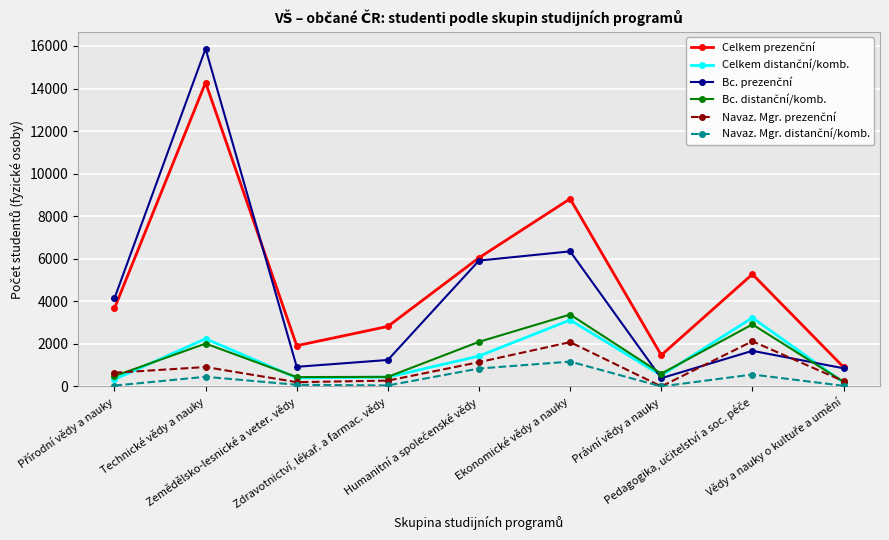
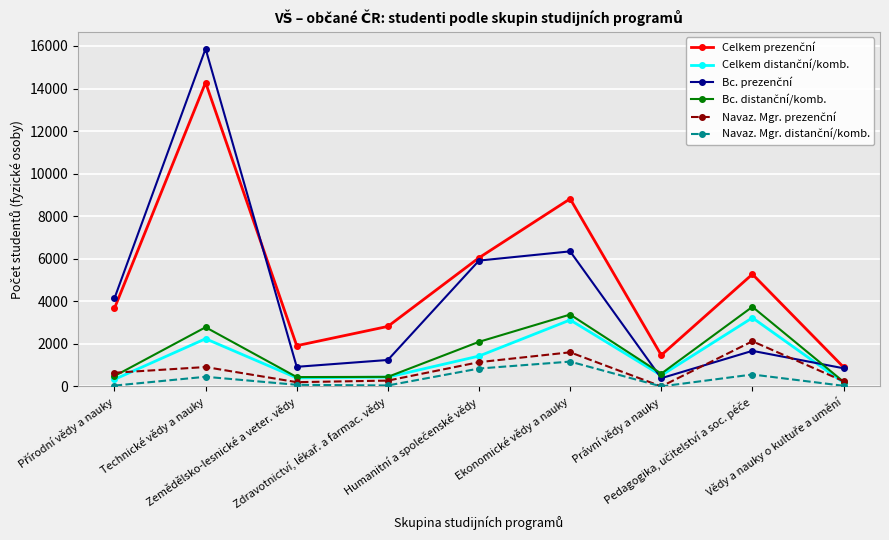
  {
    "Celkem prezenční": {
      "Přírodní vědy a nauky": 3700,
      "Technické vědy a nauky": 14300,
      "Zemědělsko-lesnické a veter. vědy": 1900,
      "Zdravotnictví, lékař. a farmac. vědy": 2800,
      "Humanitní a společenské vědy": 6000,
      "Ekonomické vědy a nauky": 8800,
      "Právní vědy a nauky": 1500,
      "Pedagogika, učitelství a soc. péče": 5300
    },
    "Celkem distanční/komb.": {
      "Přírodní vědy a nauky": 300,
      "Technické vědy a nauky": 2200,
      "Humanitní a společenské vědy": 1400,
      "Ekonomické vědy a nauky": 3100,
      "Pedagogika, učitelství a soc. péče": 3200
    },
    "Bc. prezenční": {
      "Přírodní vědy a nauky": 4100,
      "Technické vědy a nauky": 15900,
      "Zemědělsko-lesnické a veter. vědy": 900,
      "Zdravotnictví, lékař. a farmac. vědy": 1200,
      "Humanitní a společenské vědy": 5900,
      "Ekonomické vědy a nauky": 6300,
      "Právní vědy a nauky": 400,
      "Pedagogika, učitelství a soc. péče": 1700
    },
    "Bc. distanční/komb.": {
      "Přírodní vědy a nauky": 500,
-     "Technické vědy a nauky": 2000,
+     "Technické vědy a nauky": 2800,
      "Humanitní a společenské vědy": 2100,
      "Ekonomické vědy a nauky": 3400,
-     "Pedagogika, učitelství a soc. péče": 2900
+     "Pedagogika, učitelství a soc. péče": 3700
    },
    "Navaz. Mgr. prezenční": {
      "Přírodní vědy a nauky": 600,
      "Technické vědy a nauky": 900,
      "Zemědělsko-lesnické a veter. vědy": 200,
      "Zdravotnictví, lékař. a farmac. vědy": 300,
      "Humanitní a společenské vědy": 1100,
-     "Ekonomické vědy a nauky": 2100,
+     "Ekonomické vědy a nauky": 1600,
      "Pedagogika, učitelství a soc. péče": 2100
    },
    "Navaz. Mgr. distanční/komb.": {
      "Přírodní vědy a nauky": 0,
      "Technické vědy a nauky": 500,
      "Zemědělsko-lesnické a veter. vědy": 100,
      "Zdravotnictví, lékař. a farmac. vědy": 0,
      "Humanitní a společenské vědy": 800,
      "Ekonomické vědy a nauky": 1200,
      "Pedagogika, učitelství a soc. péče": 600,
      "Vědy a nauky o kultuře a umění": 0
    }
  }
